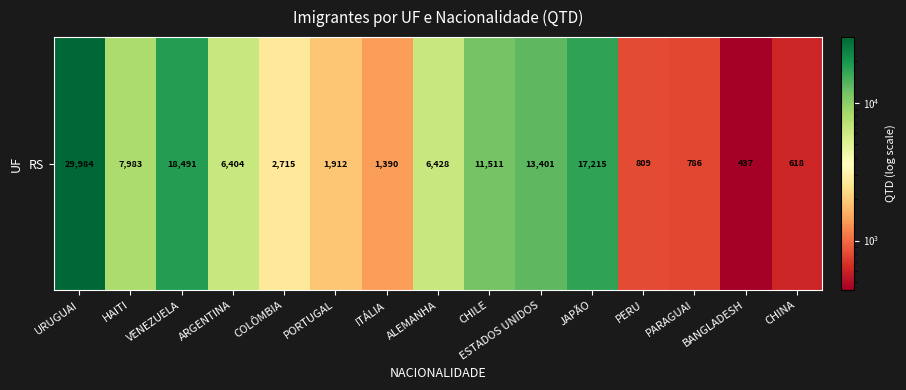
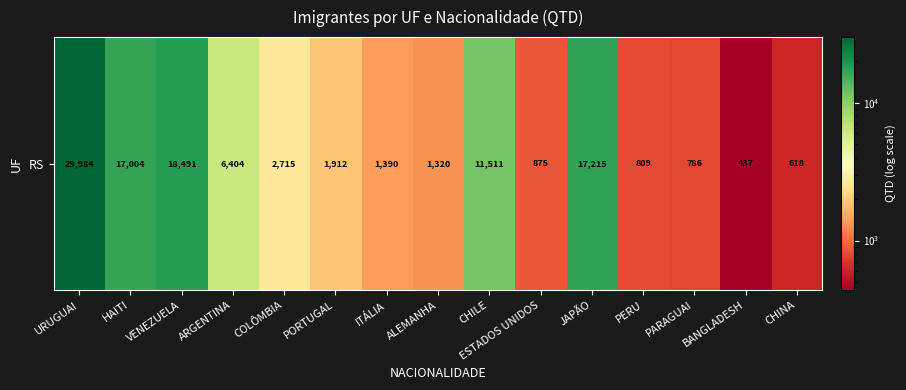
  {
    "RS": {
      "URUGUAI": "29,984",
-     "HAITI": "7,983",
+     "HAITI": "17,004",
      "VENEZUELA": "18,491",
      "ARGENTINA": "6,404",
      "COLÔMBIA": "2,715",
      "PORTUGAL": "1,912",
      "ITÁLIA": "1,390",
-     "ALEMANHA": "6,428",
+     "ALEMANHA": "1,320",
      "CHILE": "11,511",
-     "ESTADOS UNIDOS": "13,401",
+     "ESTADOS UNIDOS": "875",
      "JAPÃO": "17,215",
      "PERU": "809",
      "PARAGUAI": "786",
      "BANGLADESH": "437",
      "CHINA": "618"
    }
  }
